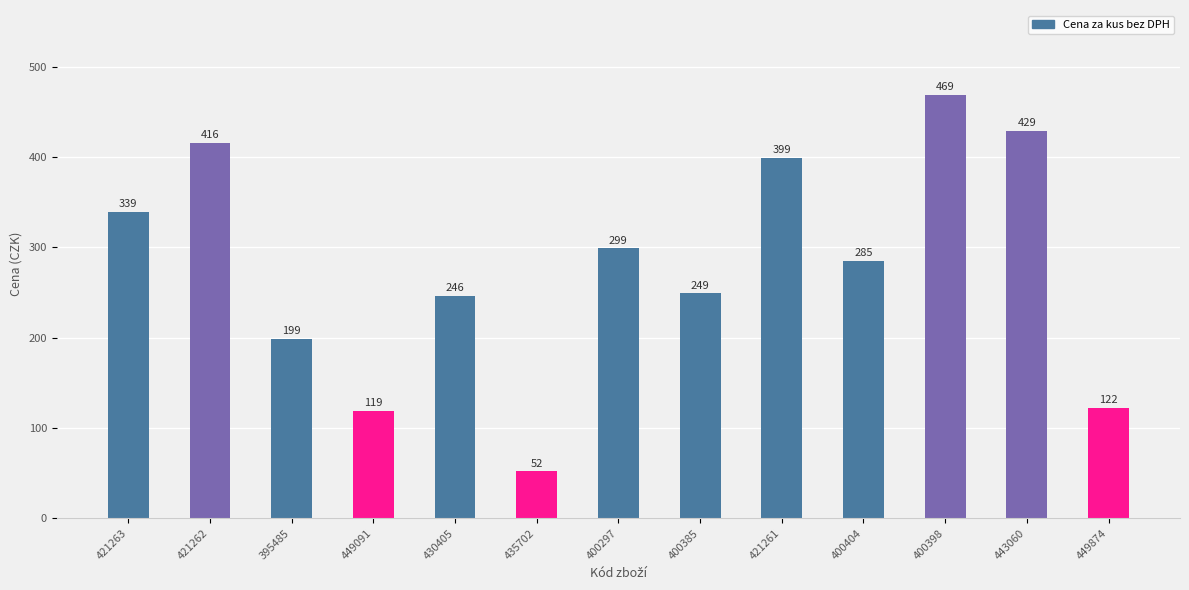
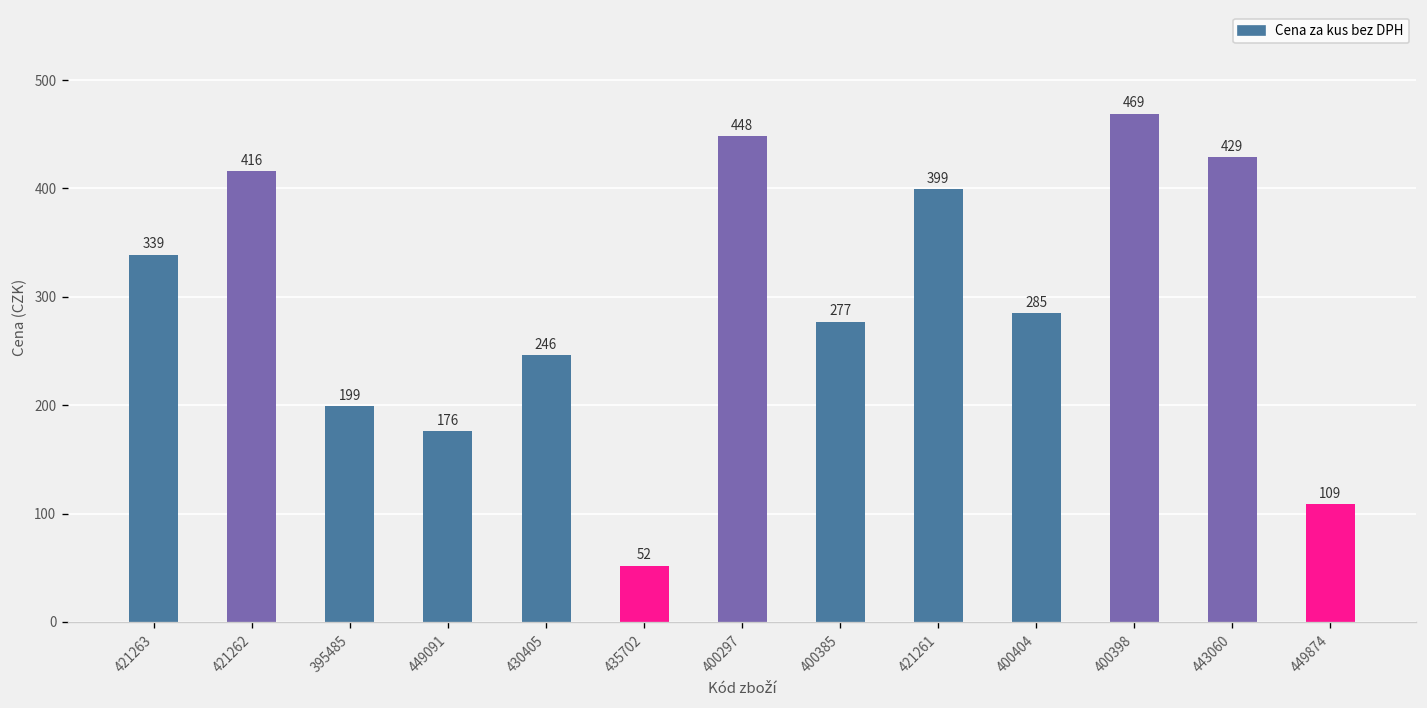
  {
    "421263": 339,
    "421262": 416,
    "395485": 199,
-   "449091": 119,
+   "449091": 176,
    "430405": 246,
    "435702": 52,
-   "400297": 299,
-   "400385": 249,
+   "400297": 448,
+   "400385": 277,
    "421261": 399,
    "400404": 285,
    "400398": 469,
    "443060": 429,
-   "449874": 122
+   "449874": 109
  }
